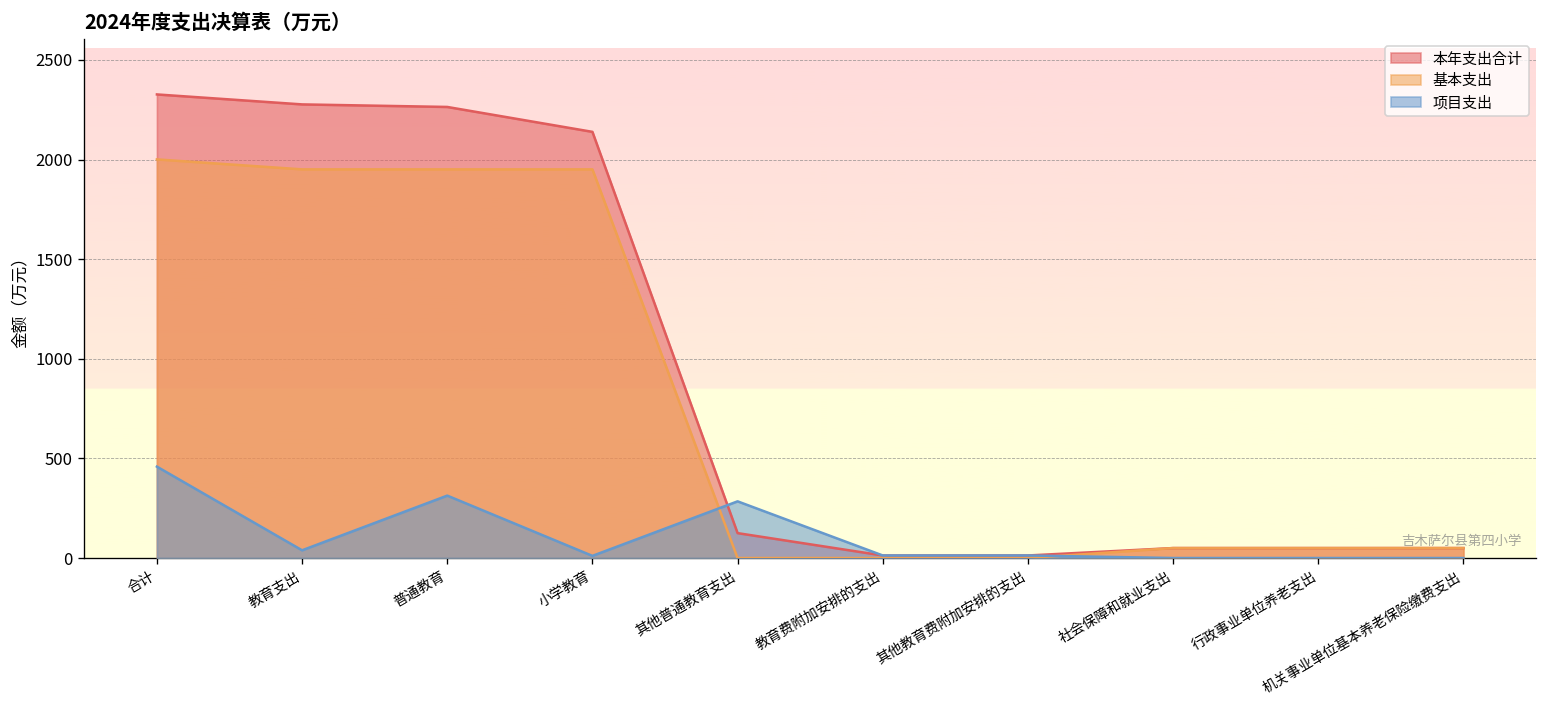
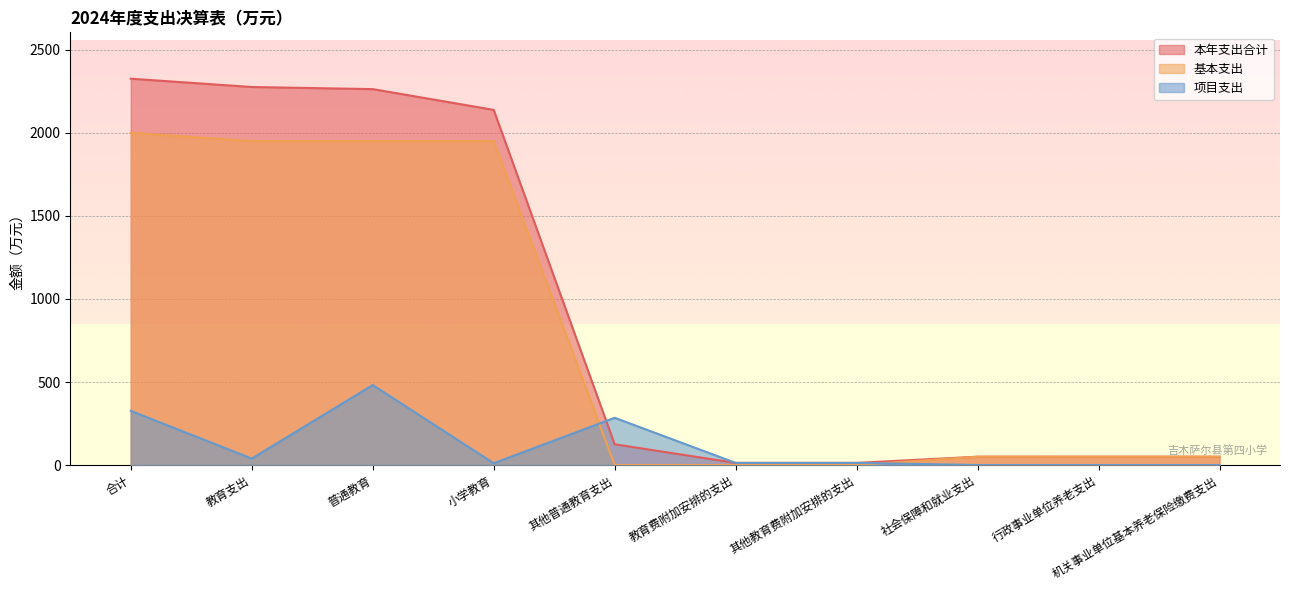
  {
    "项目支出": {
-     "合计": 460,
+     "合计": 330,
      "教育支出": 40,
-     "普通教育": 310,
+     "普通教育": 480,
      "小学教育": 10,
      "其他普通教育支出": 280,
      "社会保障和就业支出": 0,
      "行政事业单位养老支出": 0,
      "机关事业单位基本养老保险缴费支出": 0
    }
  }
